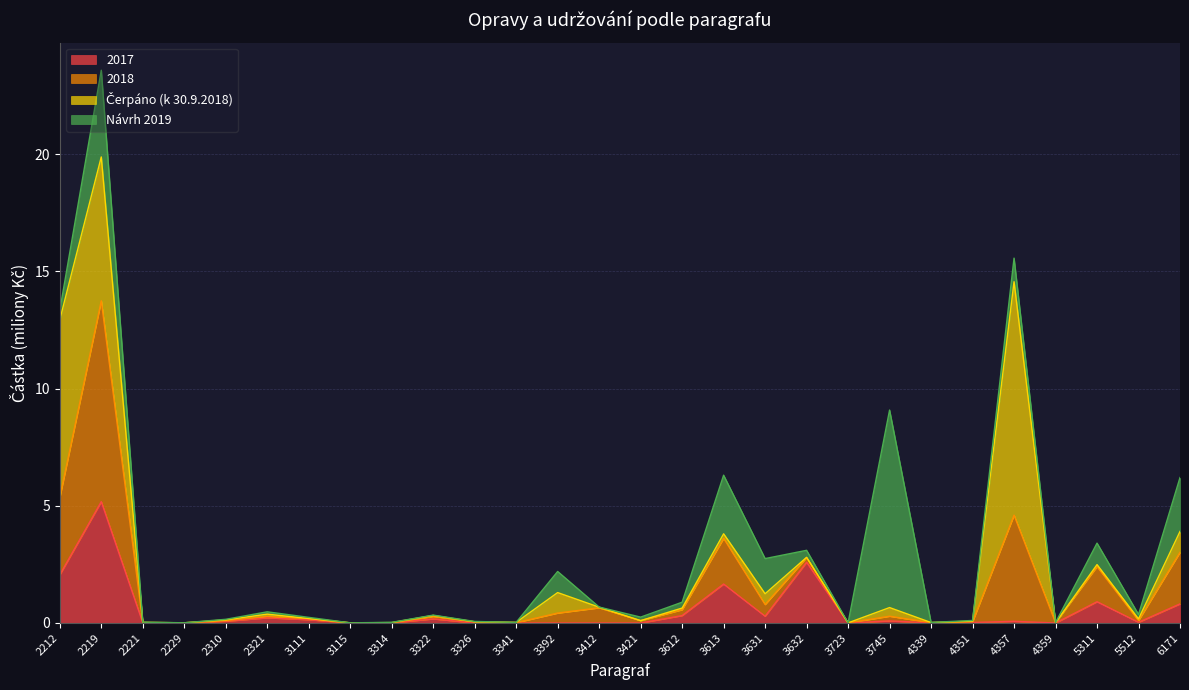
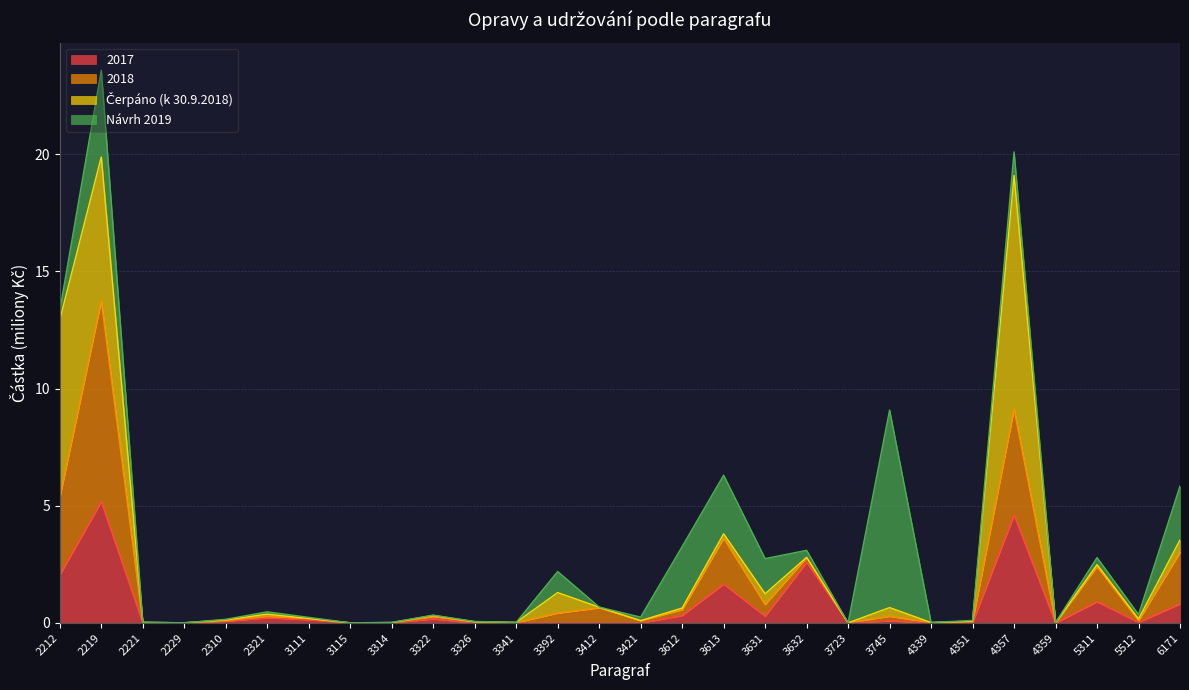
  {
    "2017": {
      "2212": 2.1,
      "2219": 5.2,
      "3392": 0.0,
      "3412": 0.0,
      "3612": 0.3,
      "3613": 1.7,
      "3631": 0.3,
      "3632": 2.6,
      "3745": 0.1,
-     "4357": 0.1,
+     "4357": 4.6,
      "5311": 0.9,
      "6171": 0.8
    },
    "2018": {
      "2212": 3.3,
      "2219": 8.6,
      "3392": 0.4,
      "3613": 2.0,
      "3631": 0.5,
      "3745": 0.2,
      "4357": 4.5,
      "6171": 2.2
    },
    "Čerpáno (k 30.9.2018)": {
      "2212": 7.6,
      "2219": 6.1,
      "3392": 0.9,
      "3613": 0.2,
      "3631": 0.5,
      "3745": 0.4,
      "4357": 10.0,
-     "6171": 0.9
+     "6171": 0.5
    },
    "Návrh 2019": {
      "2212": 0.4,
      "3392": 0.9,
      "3421": 0.2,
-     "3612": 0.3,
+     "3612": 2.6,
      "3613": 2.5,
      "3631": 1.5,
      "3632": 0.3,
      "3745": 8.4,
      "4357": 1.0,
-     "5311": 0.9,
+     "5311": 0.3,
      "5512": 0.2,
      "6171": 2.3
    }
  }
